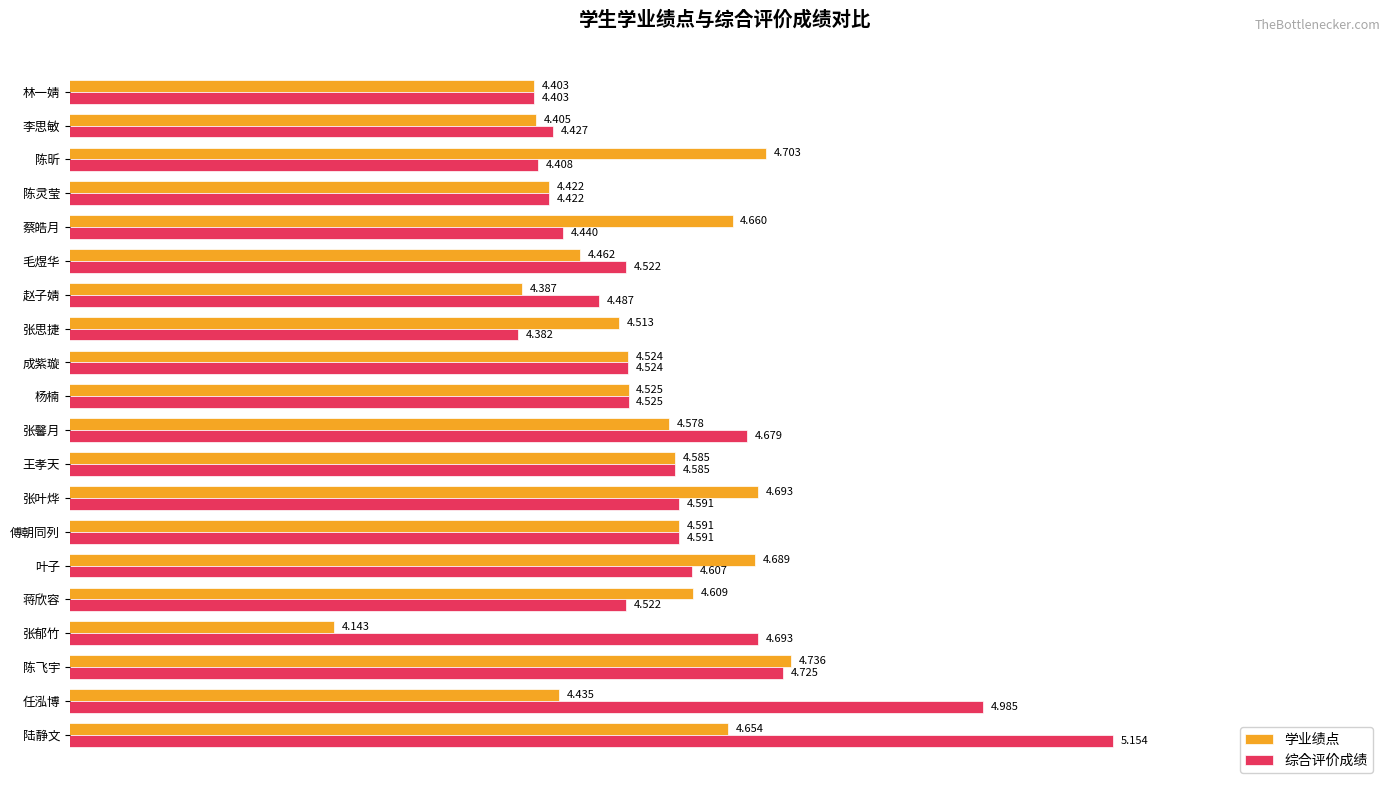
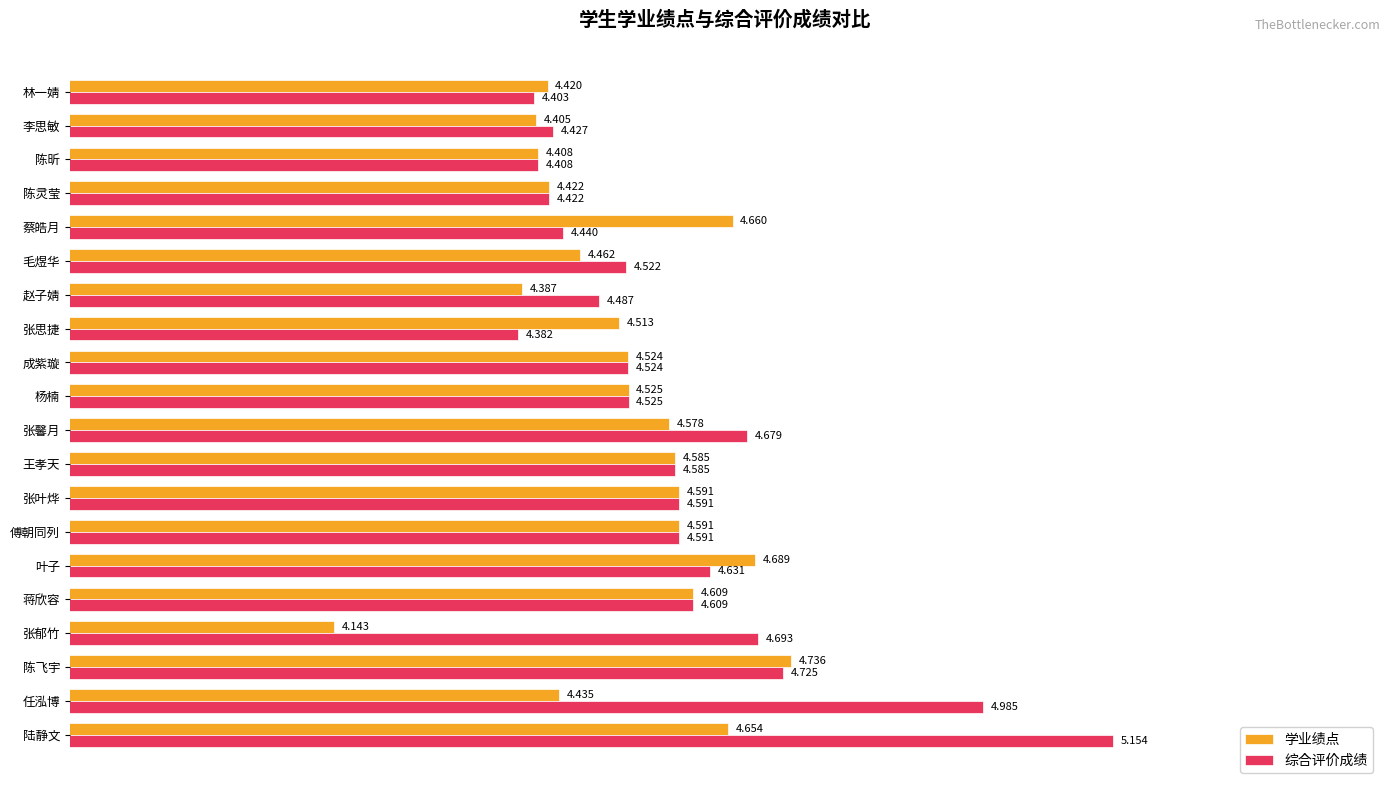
  {
    "学业绩点": {
-     "林一婧": 4.403,
+     "林一婧": 4.420,
      "李思敏": 4.405,
-     "陈昕": 4.703,
+     "陈昕": 4.408,
      "陈灵莹": 4.422,
      "蔡皓月": 4.660,
      "毛煜华": 4.462,
      "赵子婧": 4.387,
      "张思捷": 4.513,
      "成紫璇": 4.524,
      "杨楠": 4.525,
      "张馨月": 4.578,
      "王孝天": 4.585,
-     "张叶烨": 4.693,
+     "张叶烨": 4.591,
      "傅朝同列": 4.591,
      "叶子": 4.689,
      "蒋欣容": 4.609,
      "张郁竹": 4.143,
      "陈飞宇": 4.736,
      "任泓博": 4.435,
      "陆静文": 4.654
    },
    "综合评价成绩": {
      "林一婧": 4.403,
      "李思敏": 4.427,
      "陈昕": 4.408,
      "陈灵莹": 4.422,
      "蔡皓月": 4.440,
      "毛煜华": 4.522,
      "赵子婧": 4.487,
      "张思捷": 4.382,
      "成紫璇": 4.524,
      "杨楠": 4.525,
      "张馨月": 4.679,
      "王孝天": 4.585,
      "张叶烨": 4.591,
      "傅朝同列": 4.591,
-     "叶子": 4.607,
-     "蒋欣容": 4.522,
+     "叶子": 4.631,
+     "蒋欣容": 4.609,
      "张郁竹": 4.693,
      "陈飞宇": 4.725,
      "任泓博": 4.985,
      "陆静文": 5.154
    }
  }
